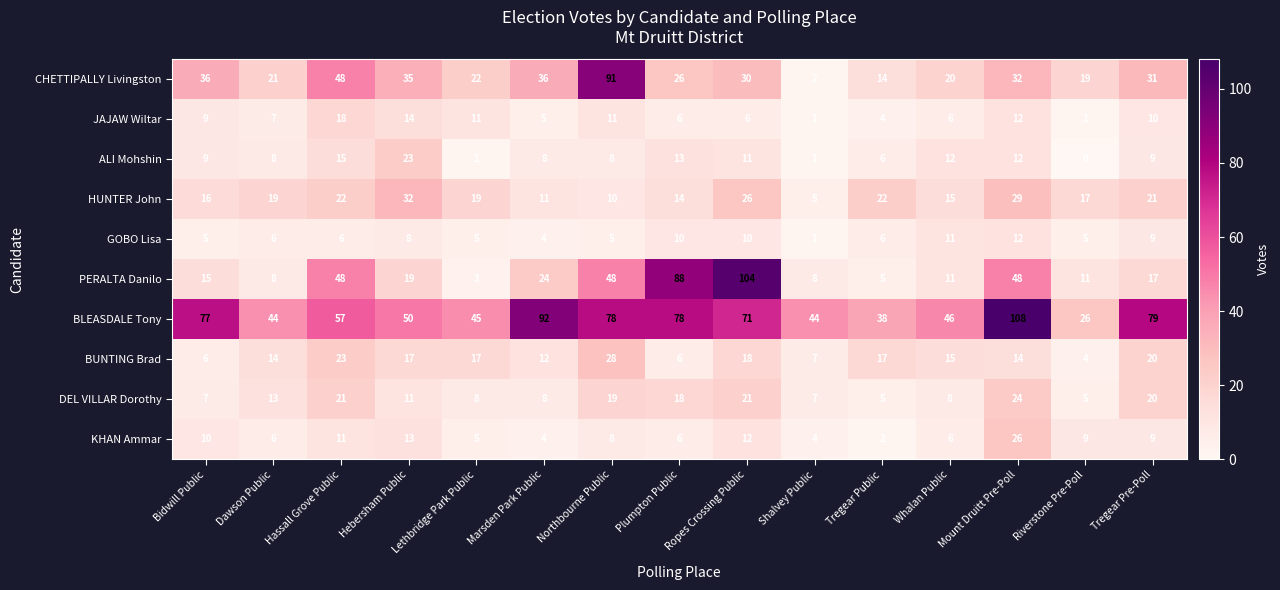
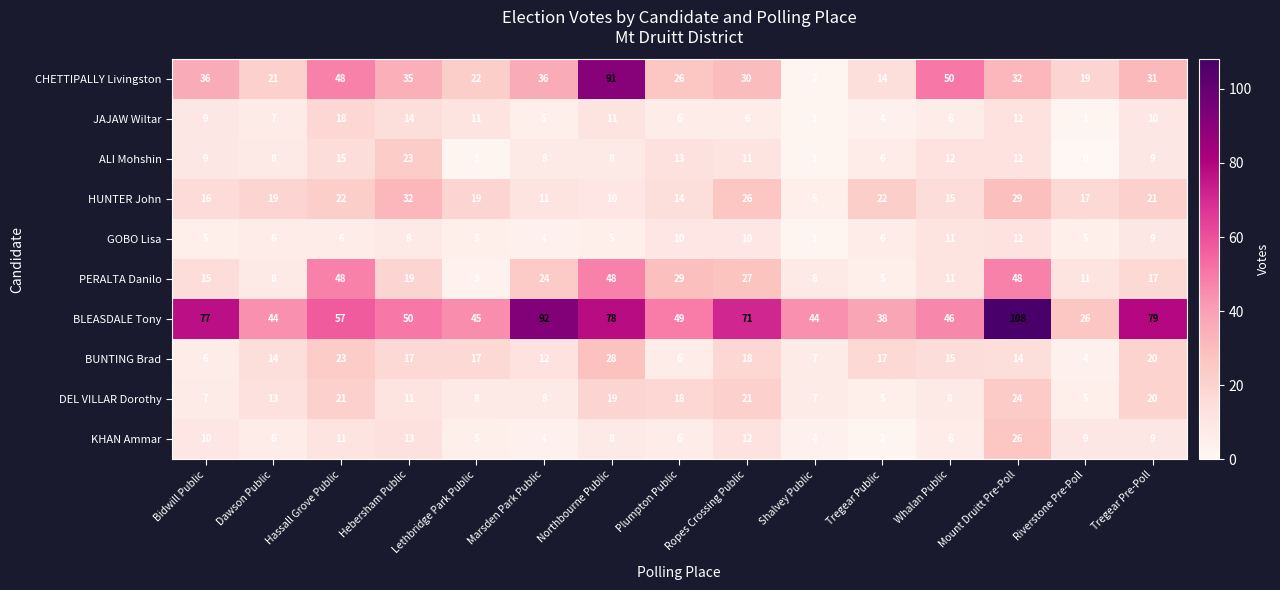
  {
    "CHETTIPALLY Livingston": {
      "Bidwill Public": 36,
      "Dawson Public": 21,
      "Hassall Grove Public": 48,
      "Hebersham Public": 35,
      "Lethbridge Park Public": 22,
      "Marsden Park Public": 36,
      "Northbourne Public": 91,
      "Plumpton Public": 26,
      "Ropes Crossing Public": 30,
-     "Whalan Public": 20,
+     "Whalan Public": 50,
      "Mount Druitt Pre-Poll": 32,
      "Tregear Pre-Poll": 31
    },
    "ALI Mohshin": {
      "Hebersham Public": 23
    },
    "HUNTER John": {
      "Hassall Grove Public": 22,
      "Hebersham Public": 32,
      "Ropes Crossing Public": 26,
      "Tregear Public": 22,
      "Mount Druitt Pre-Poll": 29,
      "Tregear Pre-Poll": 21
    },
    "PERALTA Danilo": {
      "Hassall Grove Public": 48,
      "Marsden Park Public": 24,
      "Northbourne Public": 48,
-     "Plumpton Public": 88,
-     "Ropes Crossing Public": 104,
+     "Plumpton Public": 29,
+     "Ropes Crossing Public": 27,
      "Mount Druitt Pre-Poll": 48
    },
    "BLEASDALE Tony": {
      "Bidwill Public": 77,
      "Dawson Public": 44,
      "Hassall Grove Public": 57,
      "Hebersham Public": 50,
      "Lethbridge Park Public": 45,
      "Marsden Park Public": 92,
      "Northbourne Public": 78,
-     "Plumpton Public": 78,
+     "Plumpton Public": 49,
      "Ropes Crossing Public": 71,
      "Shalvey Public": 44,
      "Tregear Public": 38,
      "Whalan Public": 46,
      "Mount Druitt Pre-Poll": 108,
      "Riverstone Pre-Poll": 26,
      "Tregear Pre-Poll": 79
    },
    "BUNTING Brad": {
      "Hassall Grove Public": 23,
      "Northbourne Public": 28,
      "Tregear Pre-Poll": 20
    },
    "DEL VILLAR Dorothy": {
      "Hassall Grove Public": 21,
      "Ropes Crossing Public": 21,
      "Mount Druitt Pre-Poll": 24,
      "Tregear Pre-Poll": 20
    },
    "KHAN Ammar": {
      "Mount Druitt Pre-Poll": 26
    }
  }
